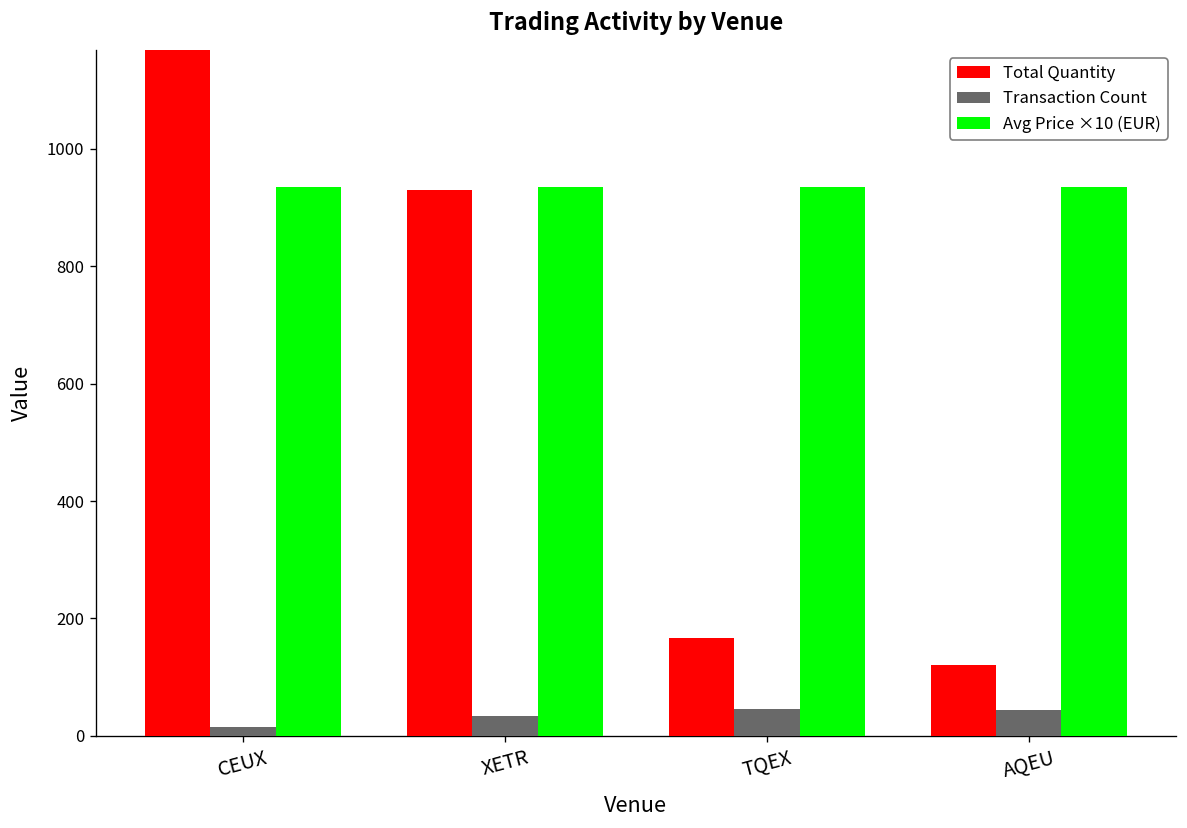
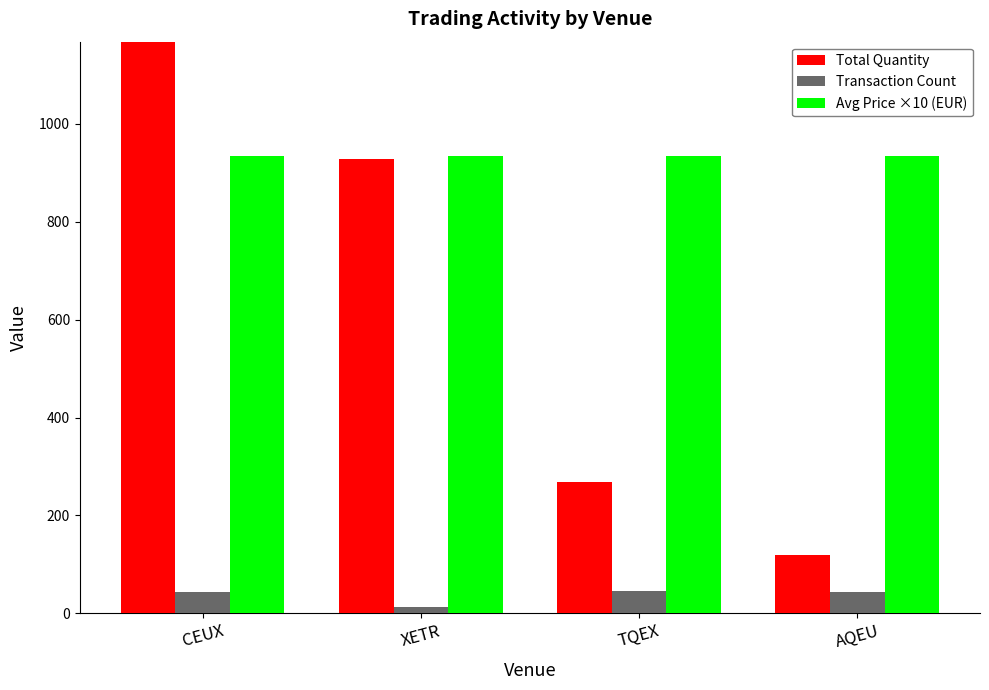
  {
    "Total Quantity": {
      "XETR": 930,
-     "TQEX": 170,
+     "TQEX": 270,
      "AQEU": 120
    },
    "Transaction Count": {
-     "CEUX": 20,
-     "XETR": 30,
+     "CEUX": 40,
+     "XETR": 10,
      "TQEX": 50,
      "AQEU": 40
    },
    "Avg Price ×10 (EUR)": {
      "CEUX": 930,
      "XETR": 930,
      "TQEX": 930,
      "AQEU": 930
    }
  }
